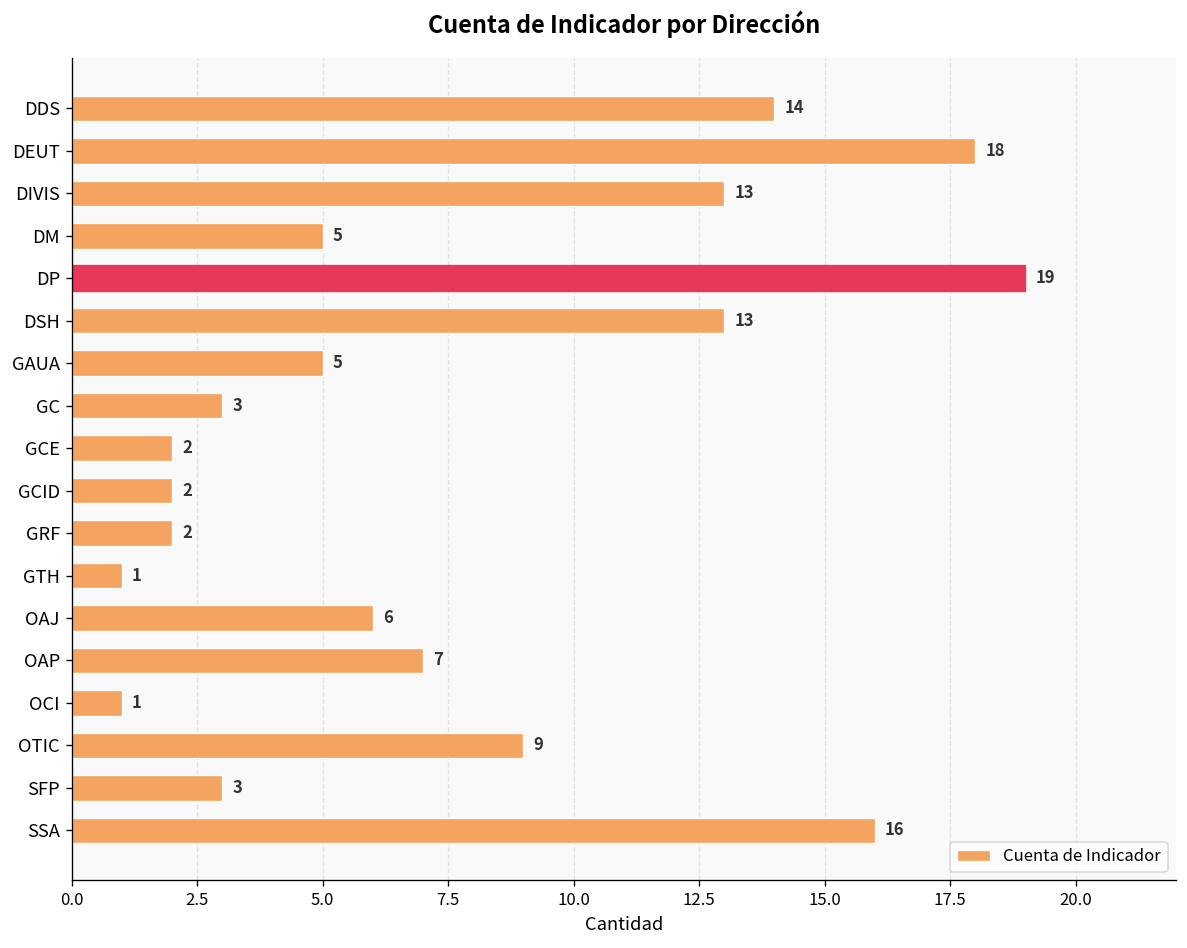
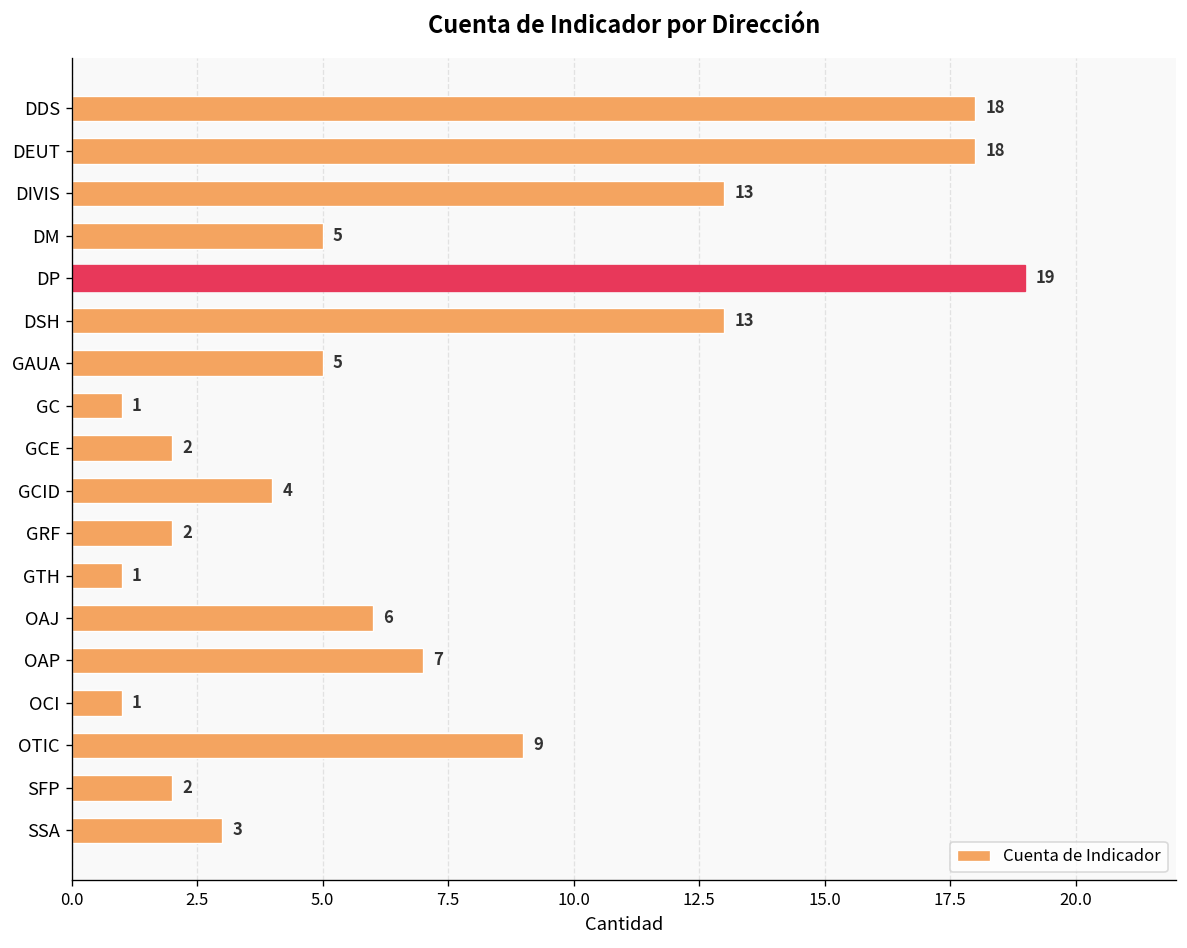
  {
-   "DDS": 14,
+   "DDS": 18,
    "DEUT": 18,
    "DIVIS": 13,
    "DM": 5,
    "DP": 19,
    "DSH": 13,
    "GAUA": 5,
-   "GC": 3,
+   "GC": 1,
    "GCE": 2,
-   "GCID": 2,
+   "GCID": 4,
    "GRF": 2,
    "GTH": 1,
    "OAJ": 6,
    "OAP": 7,
    "OCI": 1,
    "OTIC": 9,
-   "SFP": 3,
-   "SSA": 16
+   "SFP": 2,
+   "SSA": 3
  }
